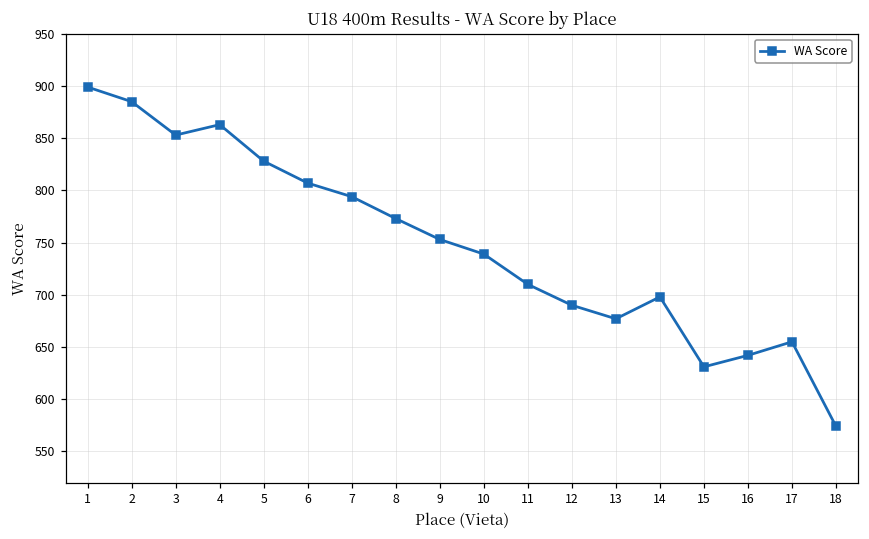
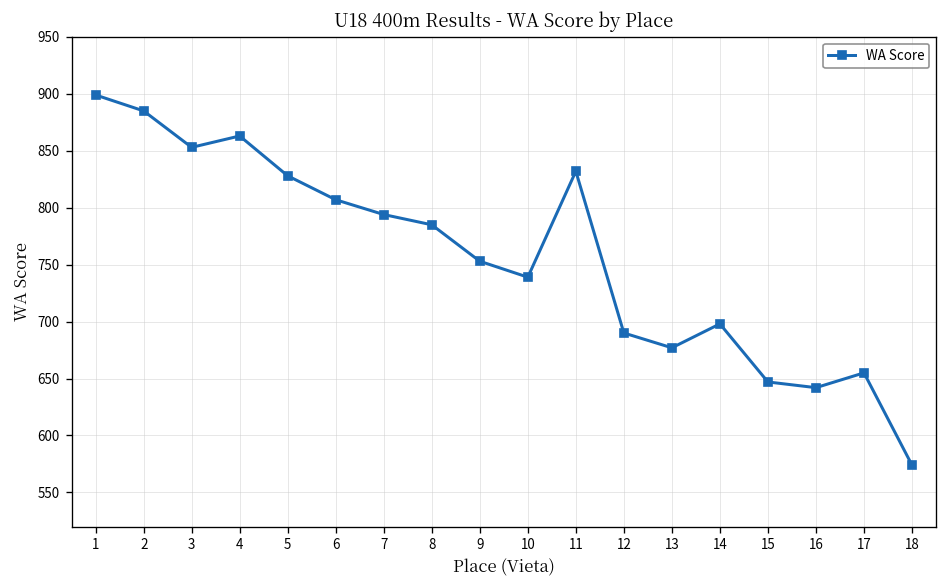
  {
    "1": 900,
    "2": 890,
    "3": 850,
    "4": 860,
    "5": 830,
    "6": 810,
    "7": 790,
-   "8": 770,
+   "8": 790,
    "9": 750,
    "10": 740,
-   "11": 710,
+   "11": 830,
    "12": 690,
    "13": 680,
    "14": 700,
-   "15": 630,
+   "15": 650,
    "16": 640,
    "17": 660,
    "18": 570
  }
